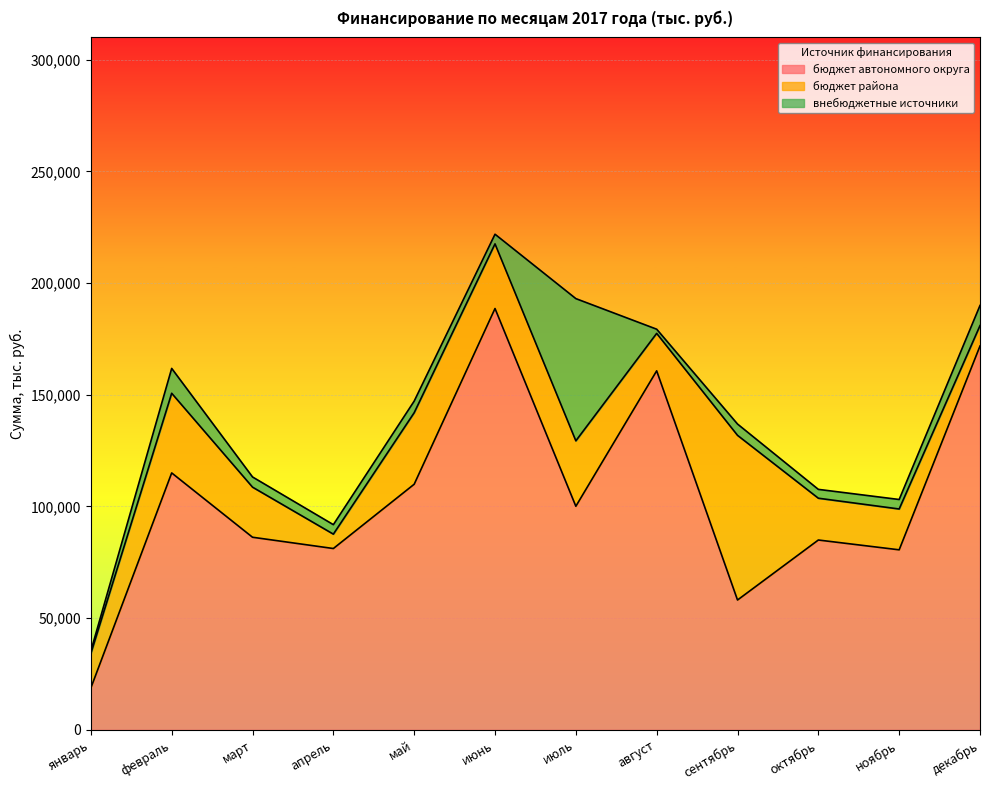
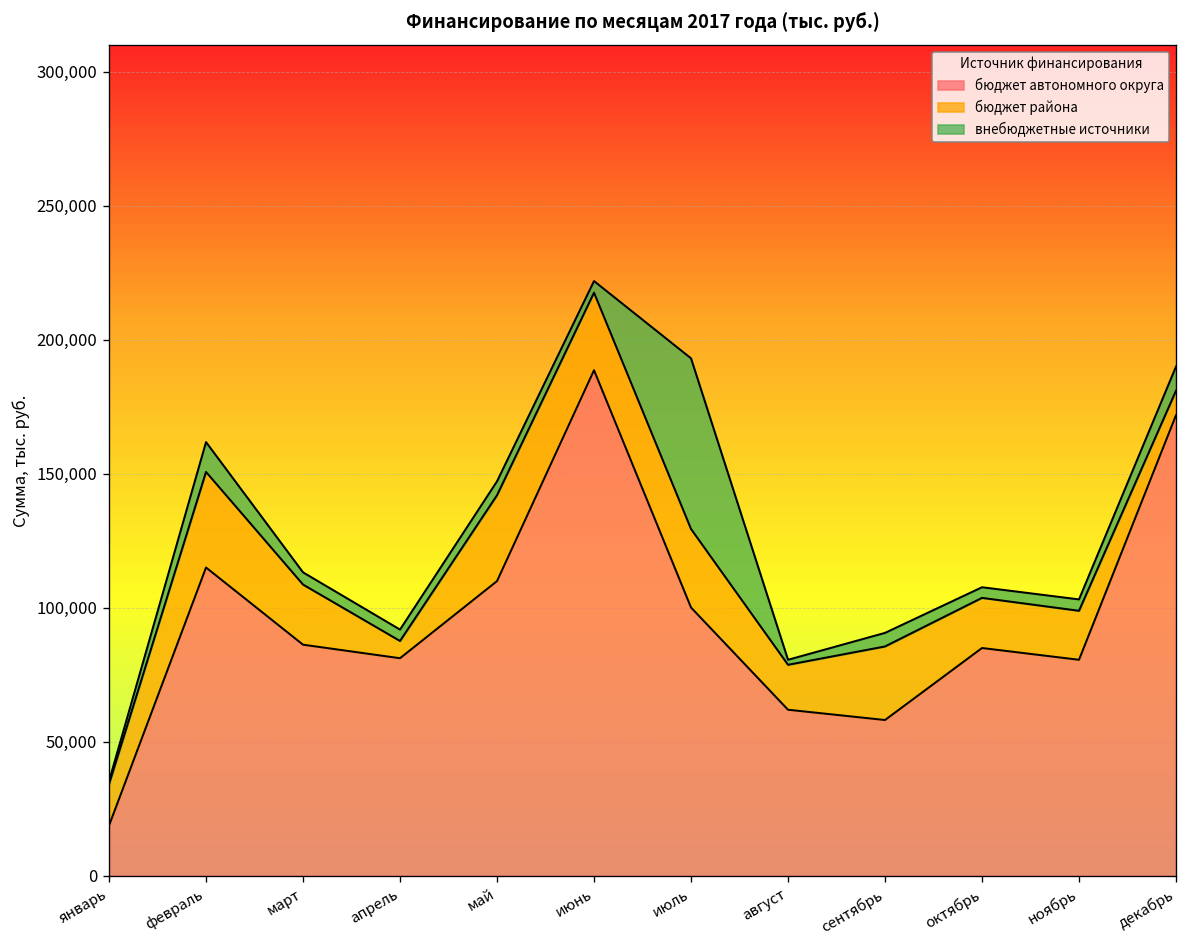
  {
    "бюджет автономного округа": {
      "январь": "19,000",
      "февраль": "115,000",
      "март": "86,000",
      "апрель": "81,000",
      "май": "110,000",
      "июнь": "189,000",
      "июль": "100,000",
-     "август": "161,000",
+     "август": "62,000",
      "сентябрь": "58,000",
      "октябрь": "85,000",
      "ноябрь": "81,000",
      "декабрь": "172,000"
    },
    "бюджет района": {
      "февраль": "36,000",
      "март": "22,000",
      "апрель": "6,000",
      "май": "32,000",
      "июнь": "29,000",
      "июль": "29,000",
      "август": "17,000",
-     "сентябрь": "74,000",
+     "сентябрь": "27,000",
      "октябрь": "19,000",
      "ноябрь": "18,000",
      "декабрь": "9,000"
    },
    "внебюджетные источники": {
      "февраль": "11,000",
      "март": "5,000",
      "апрель": "4,000",
      "май": "5,000",
      "июнь": "4,000",
      "июль": "64,000",
      "август": "2,000",
      "сентябрь": "5,000",
      "октябрь": "4,000",
      "ноябрь": "4,000",
      "декабрь": "9,000"
    }
  }
